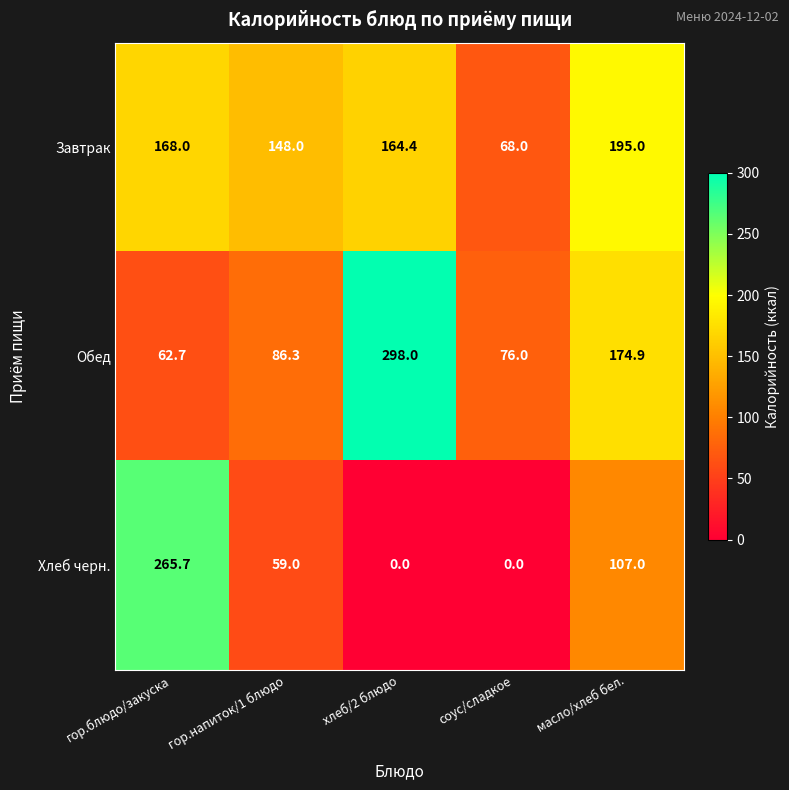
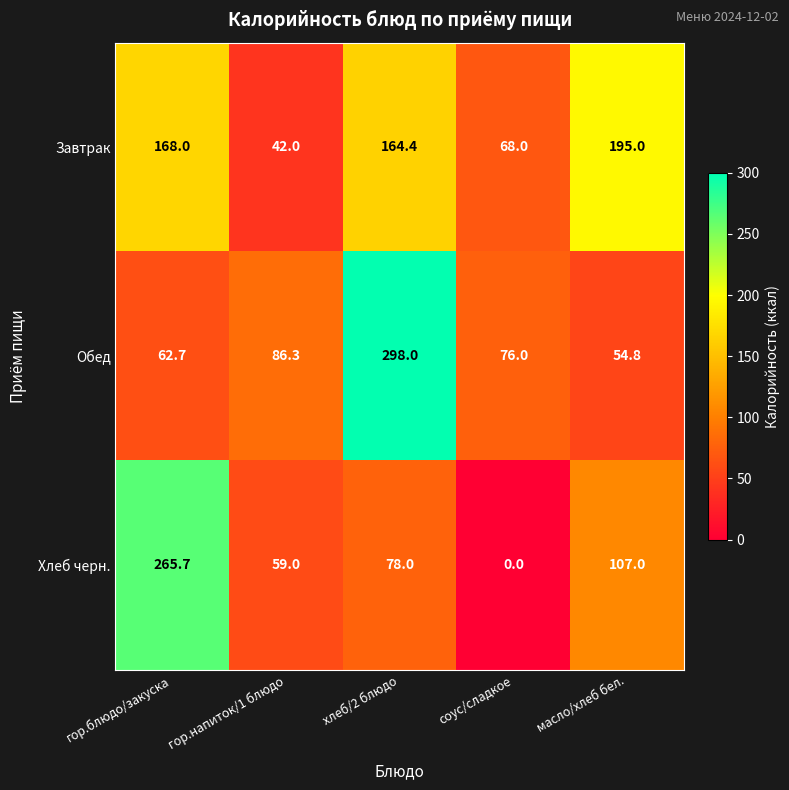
  {
    "Завтрак": {
      "гор.блюдо/закуска": 168.0,
-     "гор.напиток/1 блюдо": 148.0,
+     "гор.напиток/1 блюдо": 42.0,
      "хлеб/2 блюдо": 164.4,
      "соус/сладкое": 68.0,
      "масло/хлеб бел.": 195.0
    },
    "Обед": {
      "гор.блюдо/закуска": 62.7,
      "гор.напиток/1 блюдо": 86.3,
      "хлеб/2 блюдо": 298.0,
      "соус/сладкое": 76.0,
-     "масло/хлеб бел.": 174.9
+     "масло/хлеб бел.": 54.8
    },
    "Хлеб черн.": {
      "гор.блюдо/закуска": 265.7,
      "гор.напиток/1 блюдо": 59.0,
-     "хлеб/2 блюдо": 0.0,
+     "хлеб/2 блюдо": 78.0,
      "соус/сладкое": 0.0,
      "масло/хлеб бел.": 107.0
    }
  }
